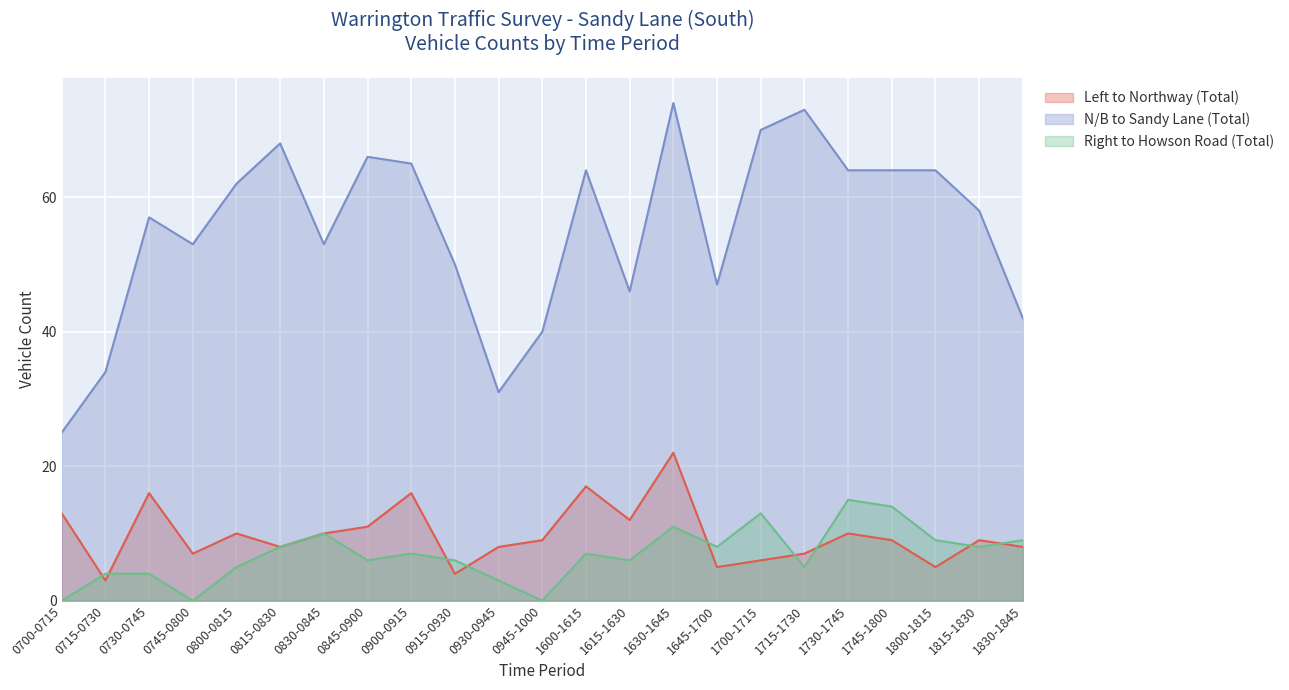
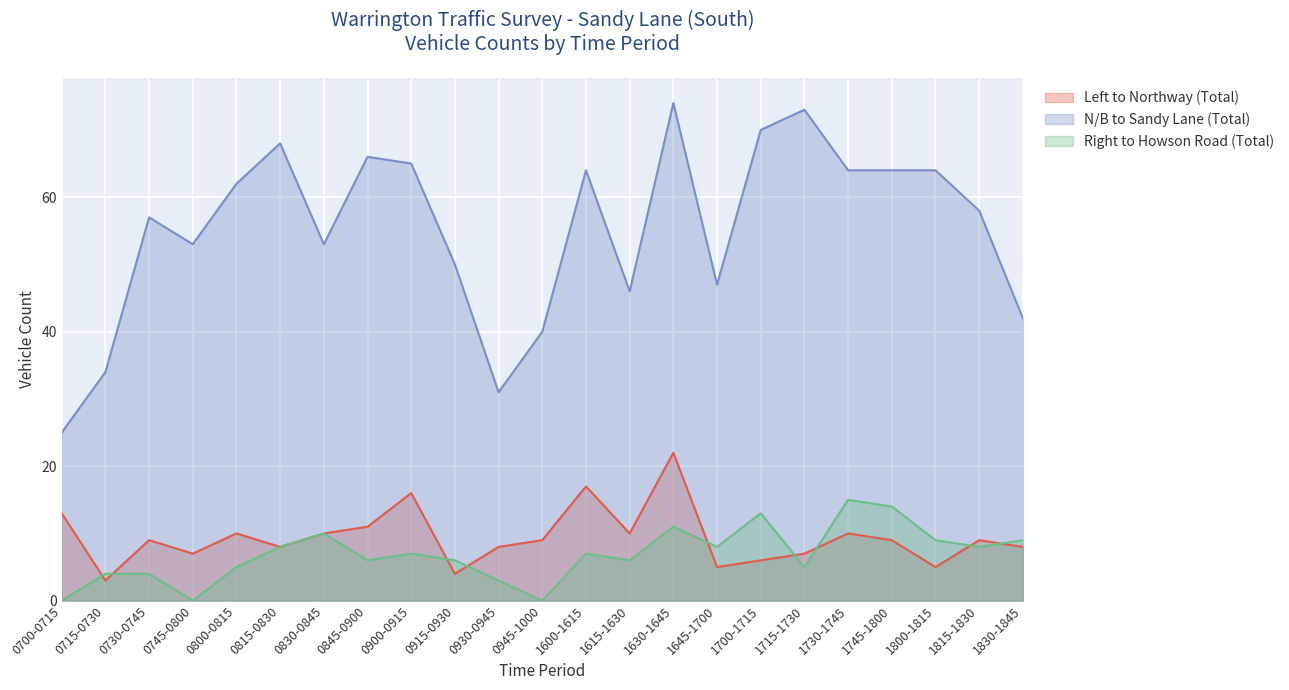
  {
    "Left to Northway (Total)": {
      "0700-0715": 13,
      "0715-0730": 3,
-     "0730-0745": 16,
+     "0730-0745": 9,
      "0745-0800": 7,
      "0800-0815": 10,
      "0845-0900": 11,
      "0900-0915": 16,
      "0915-0930": 4,
      "0930-0945": 8,
      "0945-1000": 9,
      "1600-1615": 17,
-     "1615-1630": 12,
+     "1615-1630": 10,
      "1630-1645": 22,
      "1645-1700": 5,
      "1700-1715": 6,
      "1715-1730": 7,
      "1730-1745": 10,
      "1745-1800": 9,
      "1800-1815": 5,
      "1815-1830": 9,
      "1830-1845": 8
    }
  }
